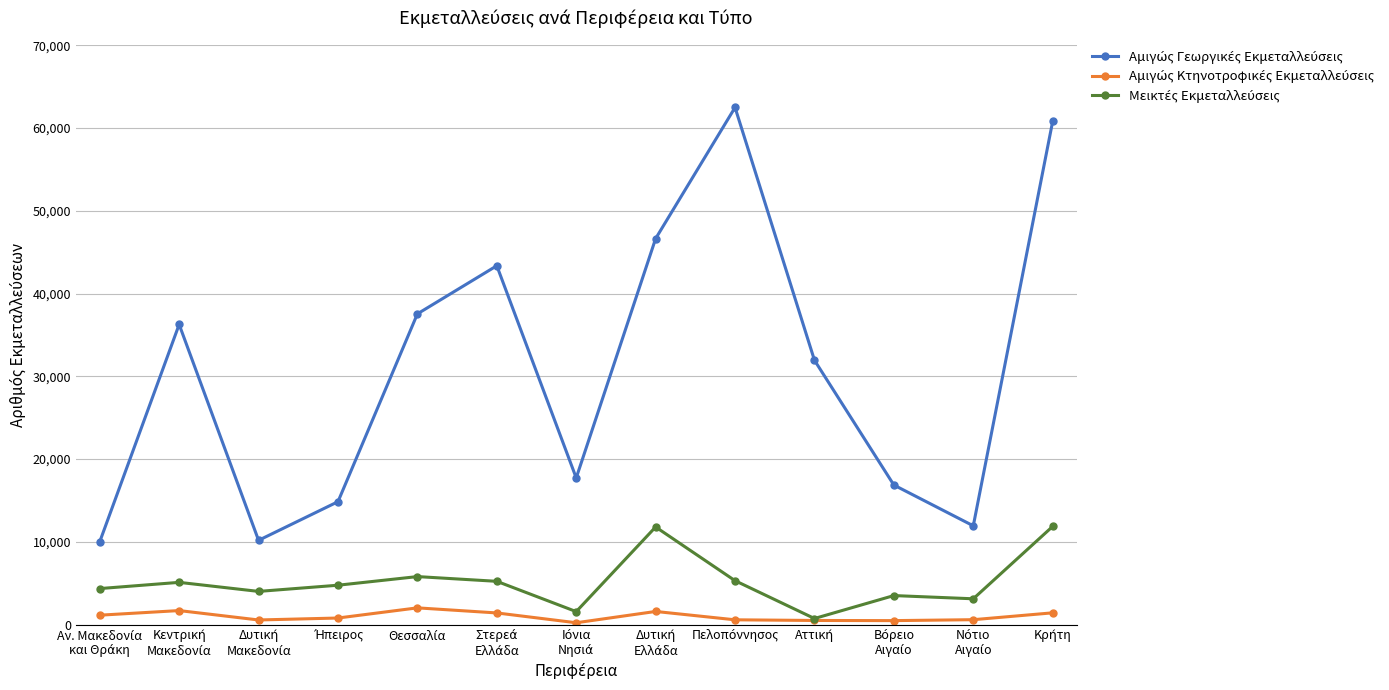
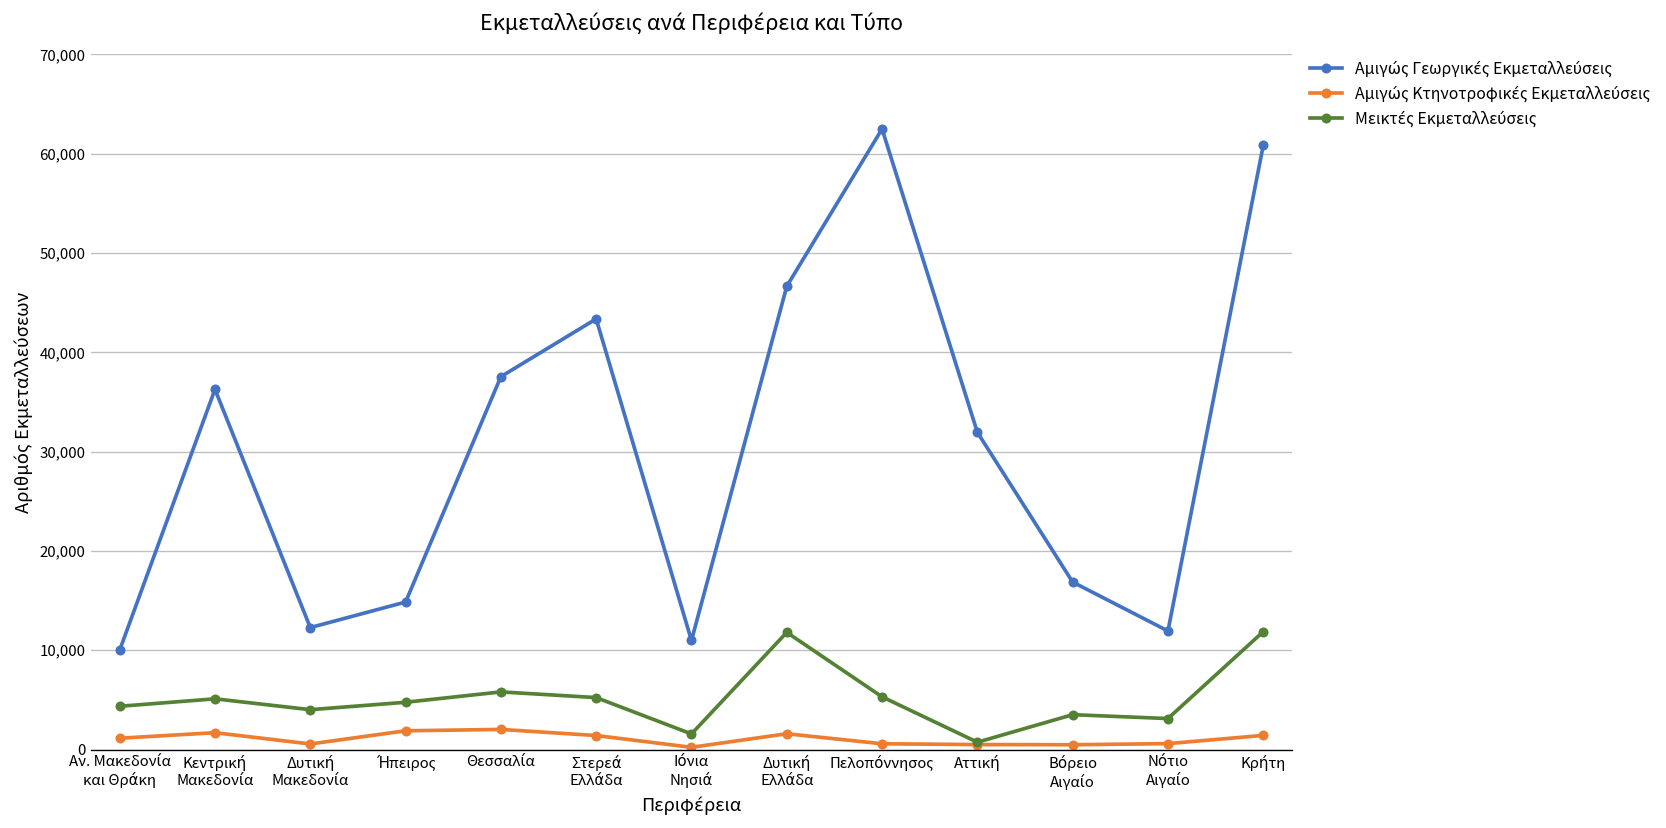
  {
    "Αμιγώς Γεωργικές Εκμεταλλεύσεις": {
      "Αν. Μακεδονία και Θράκη": "10,000",
      "Κεντρική Μακεδονία": "36,000",
-     "Δυτική Μακεδονία": "10,000",
+     "Δυτική Μακεδονία": "12,000",
      "Ήπειρος": "15,000",
      "Θεσσαλία": "38,000",
      "Στερεά Ελλάδα": "43,000",
-     "Ιόνια Νησιά": "18,000",
+     "Ιόνια Νησιά": "11,000",
      "Δυτική Ελλάδα": "47,000",
      "Πελοπόννησος": "62,000",
      "Αττική": "32,000",
      "Βόρειο Αιγαίο": "17,000",
      "Νότιο Αιγαίο": "12,000",
      "Κρήτη": "61,000"
    },
    "Αμιγώς Κτηνοτροφικές Εκμεταλλεύσεις": {
      "Αν. Μακεδονία και Θράκη": "1,000",
      "Κεντρική Μακεδονία": "2,000",
      "Δυτική Μακεδονία": "1,000",
-     "Ήπειρος": "1,000",
+     "Ήπειρος": "2,000",
      "Θεσσαλία": "2,000",
      "Στερεά Ελλάδα": "1,000",
      "Ιόνια Νησιά": "0",
      "Δυτική Ελλάδα": "2,000",
      "Πελοπόννησος": "1,000",
      "Βόρειο Αιγαίο": "0",
      "Νότιο Αιγαίο": "1,000",
      "Κρήτη": "1,000"
    },
    "Μεικτές Εκμεταλλεύσεις": {
      "Αν. Μακεδονία και Θράκη": "4,000",
      "Κεντρική Μακεδονία": "5,000",
      "Δυτική Μακεδονία": "4,000",
      "Ήπειρος": "5,000",
      "Θεσσαλία": "6,000",
      "Στερεά Ελλάδα": "5,000",
      "Ιόνια Νησιά": "2,000",
      "Δυτική Ελλάδα": "12,000",
      "Πελοπόννησος": "5,000",
      "Βόρειο Αιγαίο": "4,000",
      "Νότιο Αιγαίο": "3,000",
      "Κρήτη": "12,000"
    }
  }
